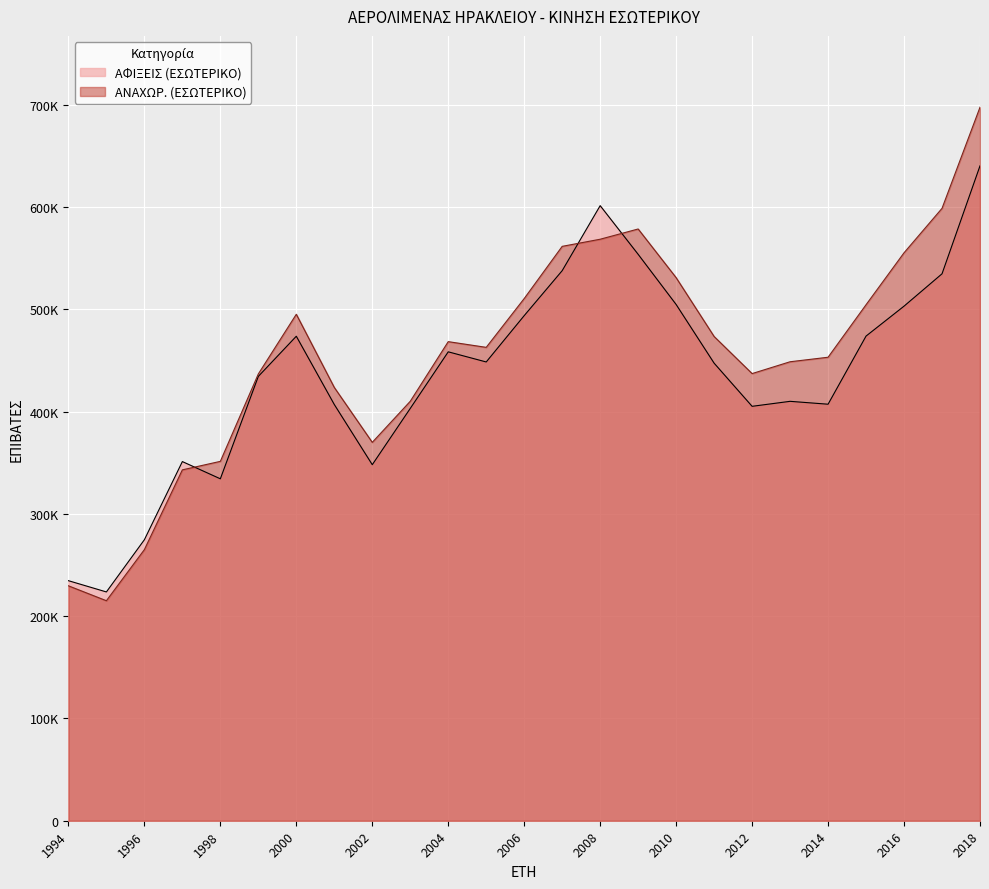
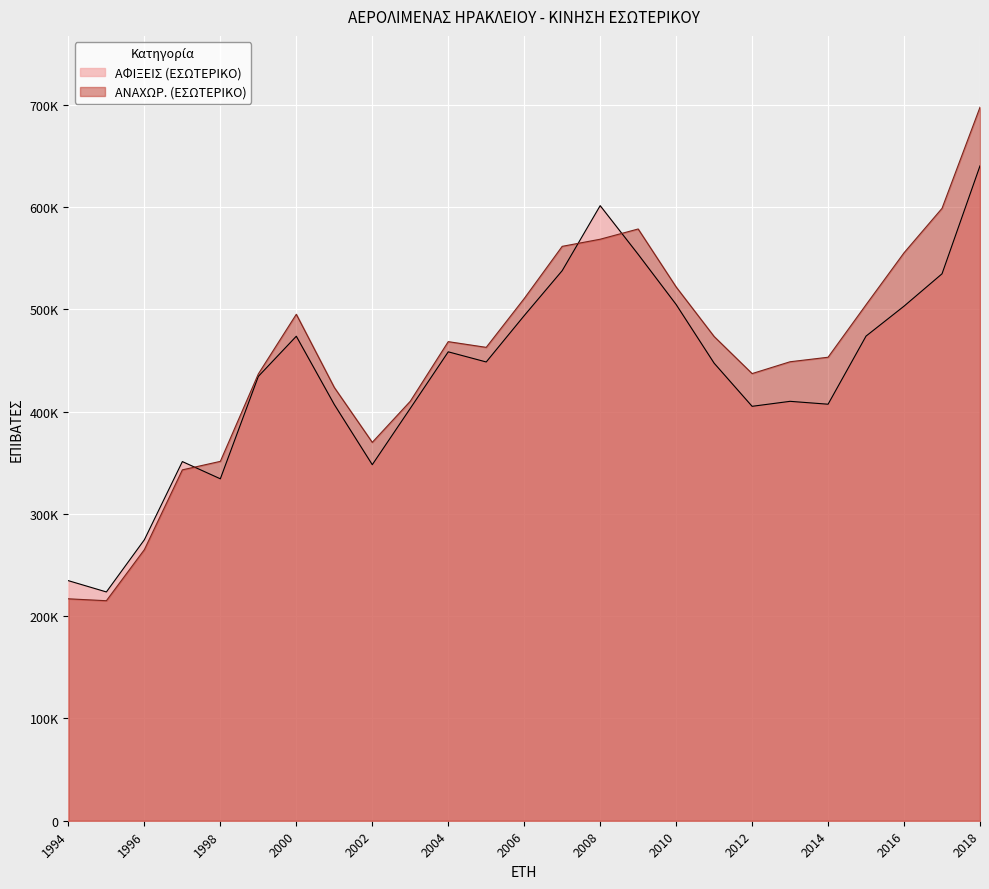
  {
    "ΑΦΙΞΕΙΣ (ΕΣΩΤΕΡΙΚΟ)": {
      "1994": 235000,
      "1996": 275000,
      "1998": 334000,
      "2000": 474000,
      "2002": 348000,
      "2004": 458000,
      "2006": 494000,
      "2008": 601000,
      "2010": 505000,
      "2012": 405000,
      "2014": 407000,
      "2016": 503000,
      "2018": 640000
    },
    "ΑΝΑΧΩΡ. (ΕΣΩΤΕΡΙΚΟ)": {
-     "1994": 230000,
+     "1994": 217000,
      "1996": 265000,
      "1998": 351000,
      "2000": 495000,
      "2002": 370000,
      "2004": 468000,
      "2006": 510000,
      "2008": 568000,
-     "2010": 531000,
+     "2010": 522000,
      "2012": 437000,
      "2014": 453000,
      "2016": 555000,
      "2018": 697000
    }
  }
